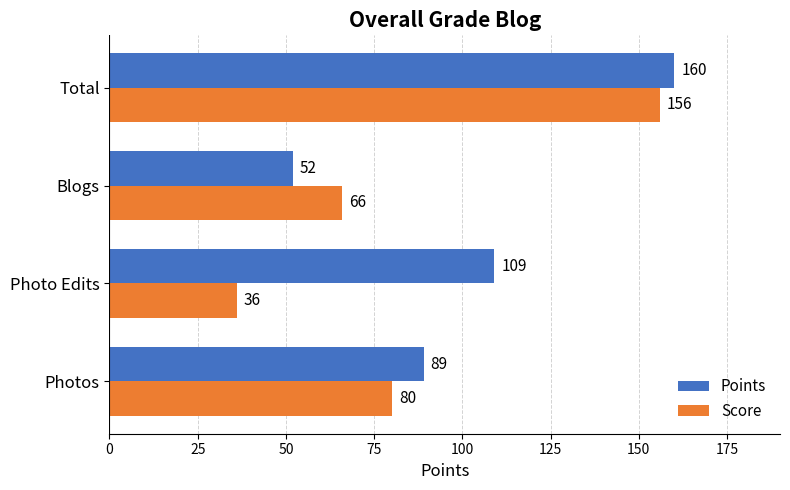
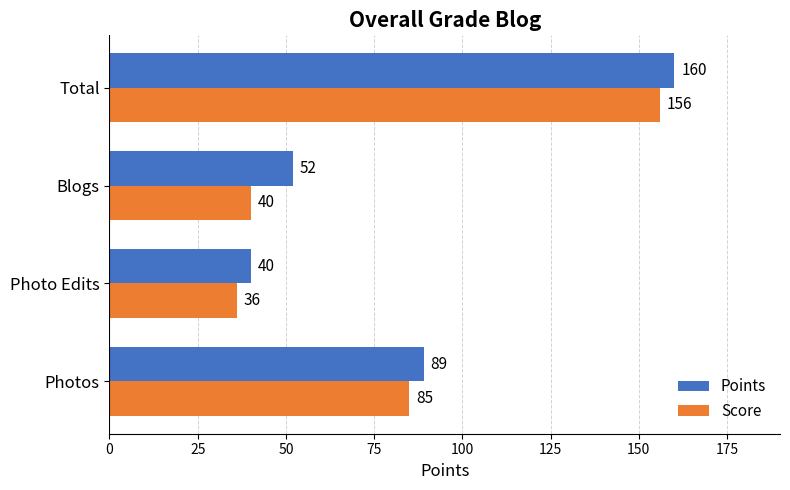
  {
    "Points": {
      "Total": 160,
      "Blogs": 52,
-     "Photo Edits": 109,
+     "Photo Edits": 40,
      "Photos": 89
    },
    "Score": {
      "Total": 156,
-     "Blogs": 66,
+     "Blogs": 40,
      "Photo Edits": 36,
-     "Photos": 80
+     "Photos": 85
    }
  }
